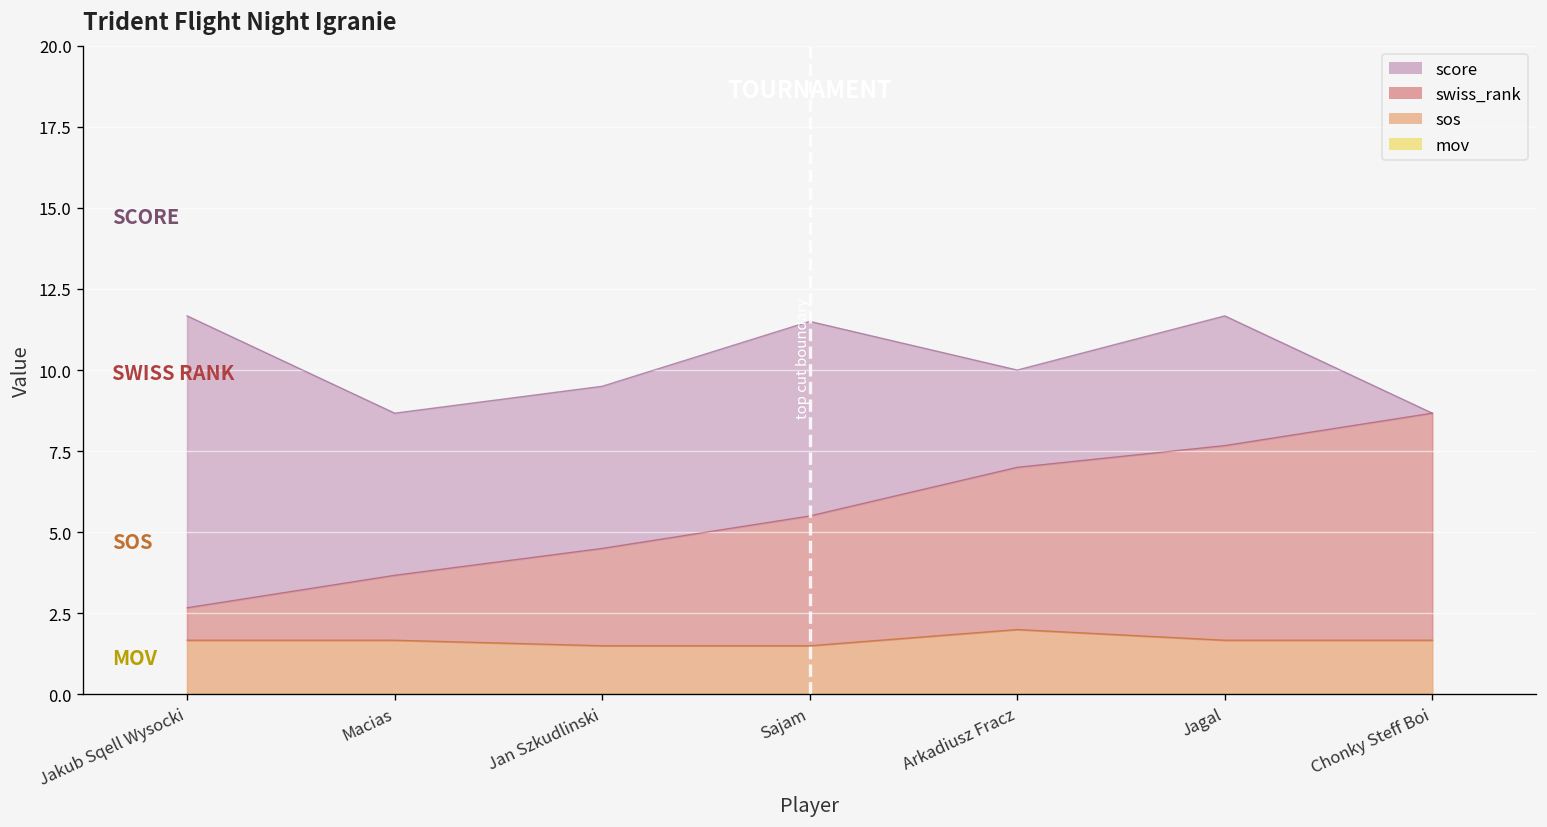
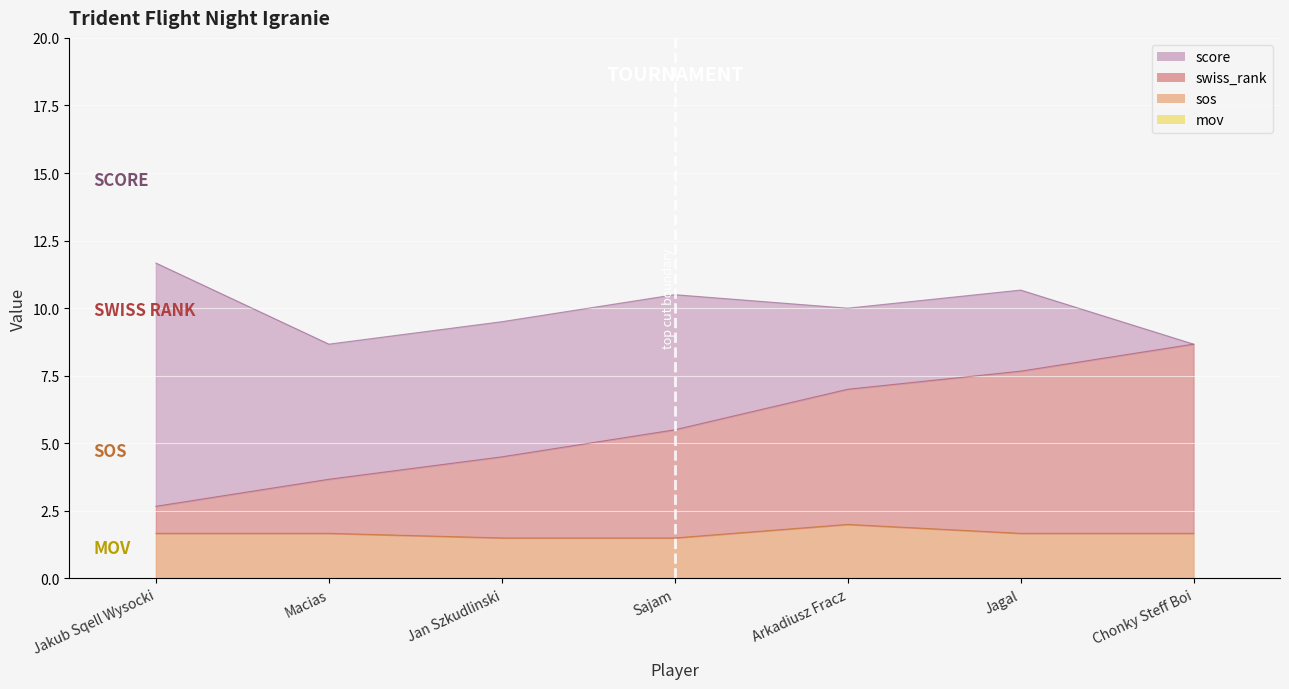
  {
    "score": {
      "Jakub Sqell Wysocki": 9,
      "Macias": 5,
      "Jan Szkudlinski": 5,
-     "Sajam": 6,
+     "Sajam": 5,
      "Arkadiusz Fracz": 3,
-     "Jagal": 4
+     "Jagal": 3
    }
  }
